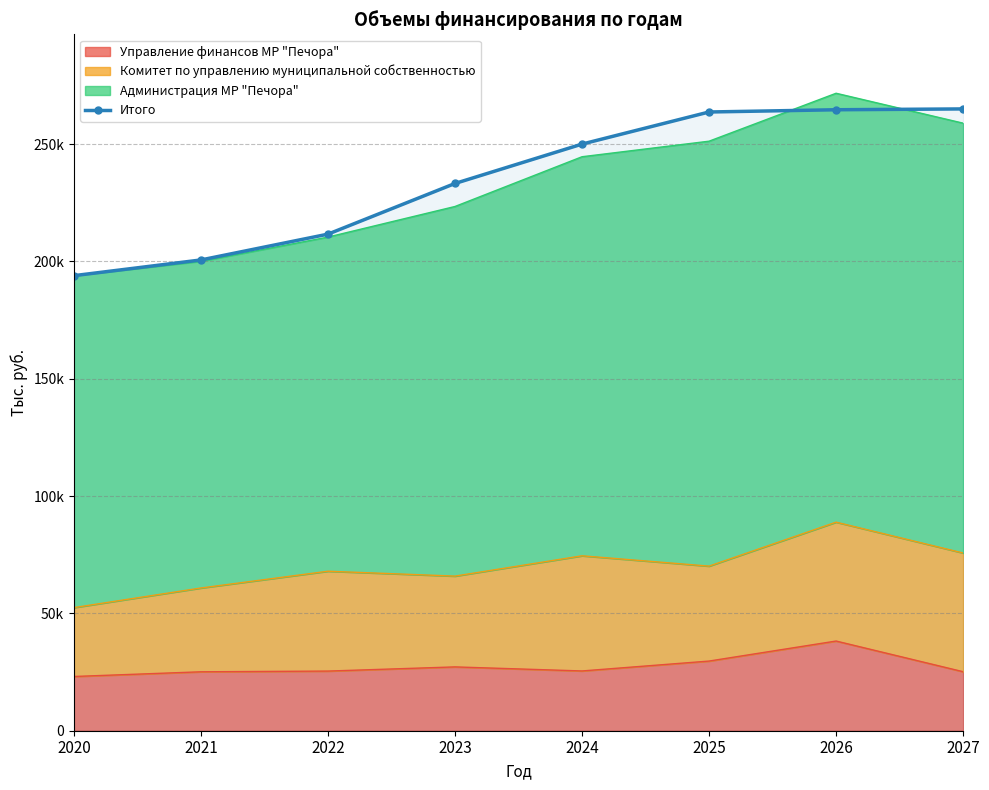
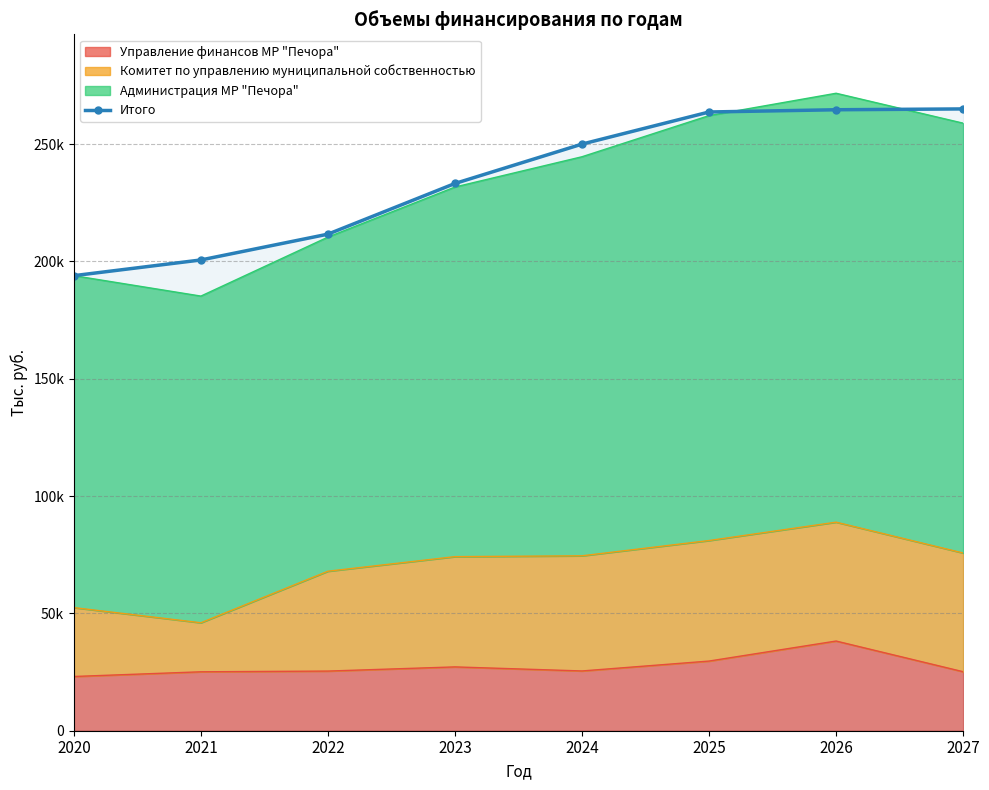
  {
    "Управление финансов МР \"Печора\"": {
      "2020": 23000,
      "2021": 25000,
      "2022": 25000,
      "2023": 27000,
      "2024": 25000,
      "2025": 30000,
      "2026": 38000,
      "2027": 25000
    },
    "Комитет по управлению муниципальной собственностью": {
      "2020": 29000,
-     "2021": 36000,
+     "2021": 21000,
      "2022": 43000,
-     "2023": 39000,
+     "2023": 47000,
      "2024": 49000,
-     "2025": 40000,
+     "2025": 51000,
      "2026": 51000,
      "2027": 51000
    },
    "Администрация МР \"Печора\"": {
      "2022": 142000,
      "2023": 158000,
      "2024": 170000,
      "2025": 181000,
      "2026": 183000,
      "2027": 183000
    },
    "Итого": {
      "2022": 212000,
      "2023": 233000,
      "2024": 250000,
      "2025": 264000,
      "2026": 265000,
      "2027": 265000
    }
  }
